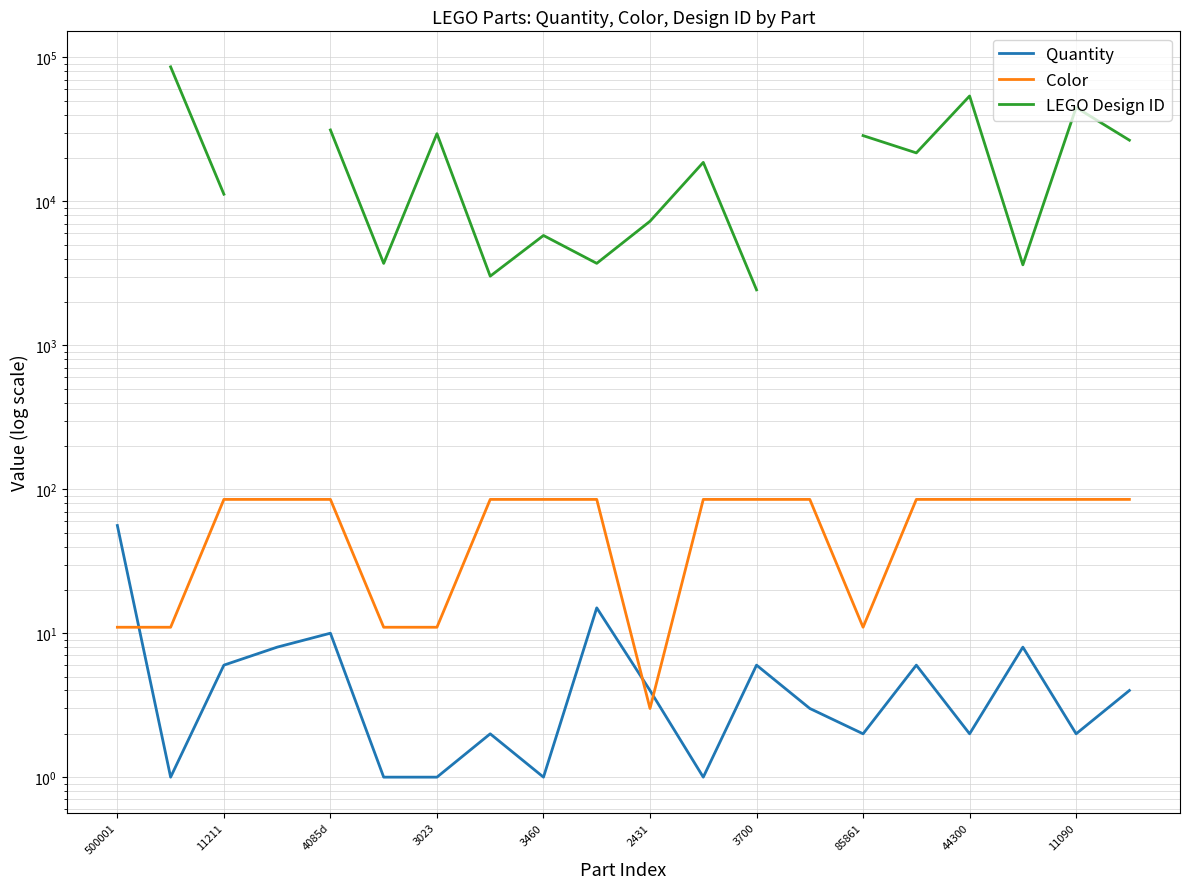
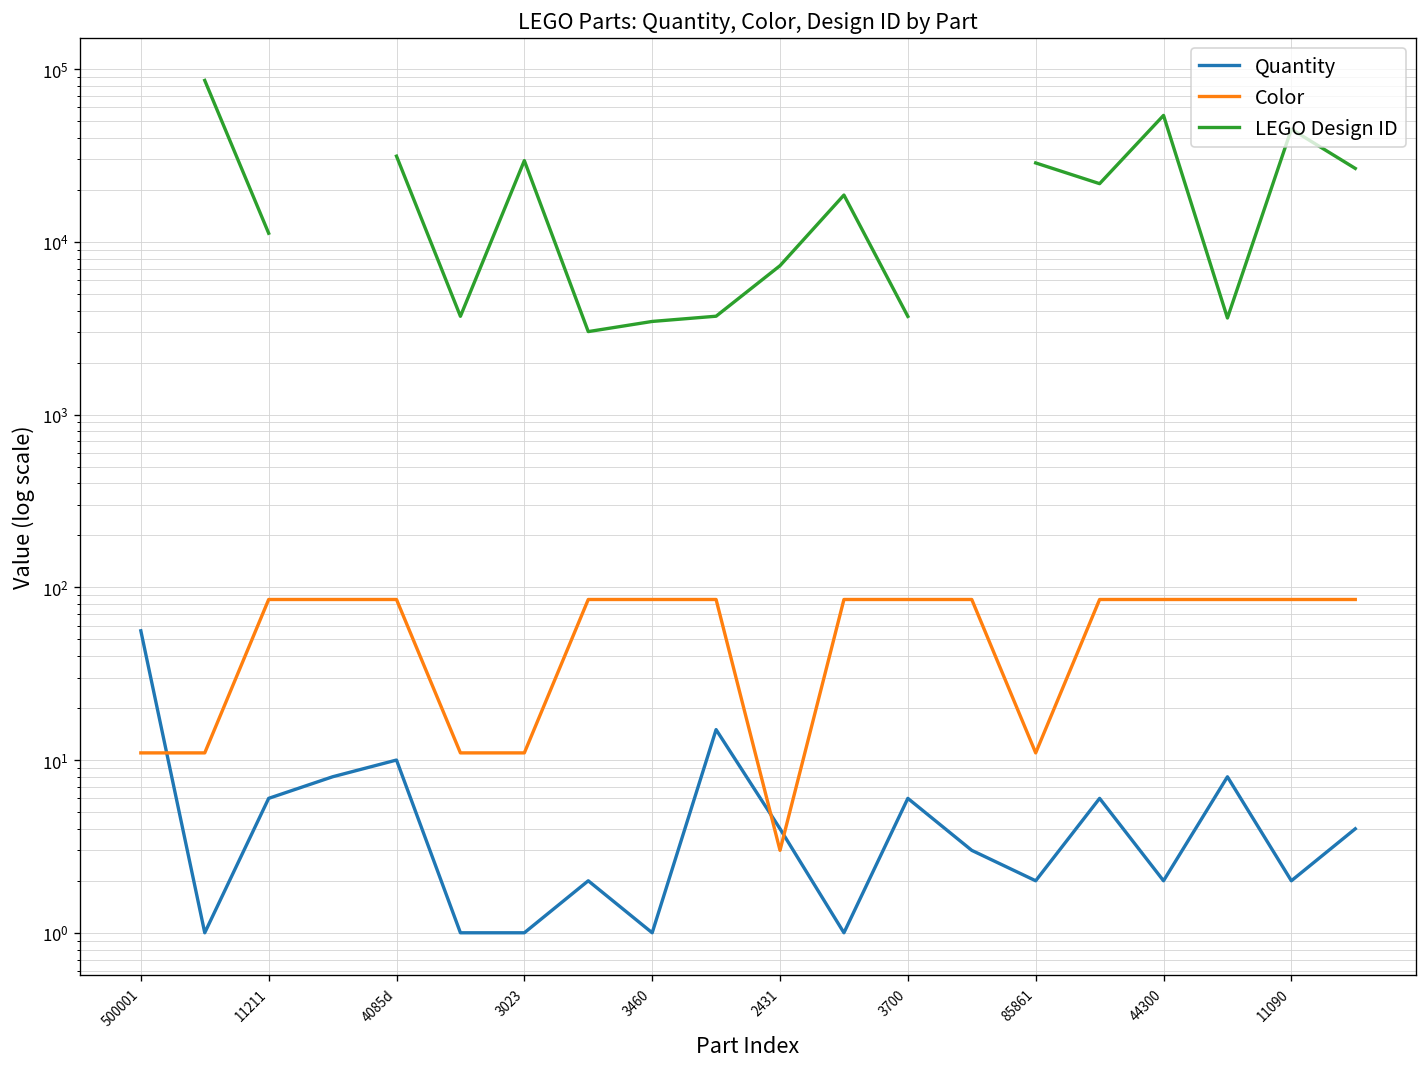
  {
    "Quantity": {
      "500001": 56,
      "11211": 6,
      "4085d": 10,
      "3023": 1,
      "3460": 1,
      "2431": 4,
      "3700": 6,
      "85861": 2,
      "44300": 2,
      "11090": 2
    },
    "Color": {
      "500001": 11,
      "11211": 90,
      "4085d": 90,
      "3023": 11,
      "3460": 90,
      "2431": 3,
      "3700": 90,
      "85861": 11,
      "44300": 90,
      "11090": 90
    },
    "LEGO Design ID": {
      "11211": 11000,
      "4085d": 31000,
      "3023": 30000,
-     "3460": 5800,
+     "3460": 3500,
      "2431": 7000,
-     "3700": 2400,
+     "3700": 3700,
      "85861": 29000,
      "44300": 54000
    }
  }
